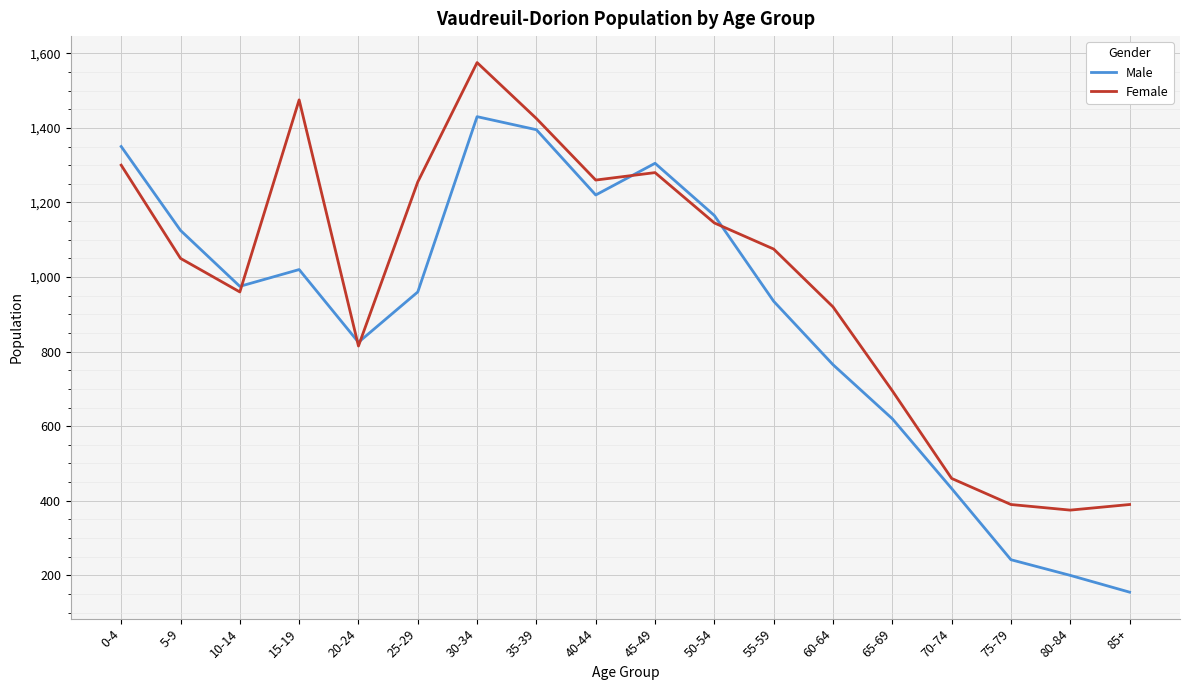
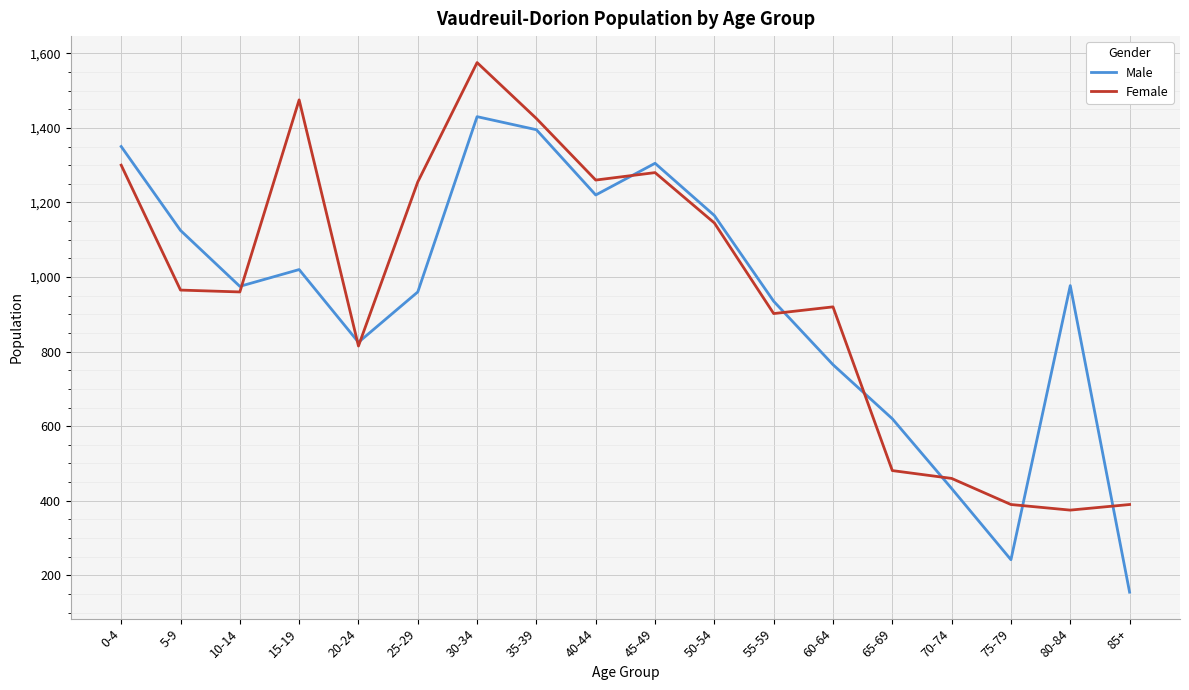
  {
    "Male": {
      "0-4": "1,350",
      "5-9": "1,130",
      "10-14": "980",
      "15-19": "1,020",
      "20-24": "830",
      "25-29": "960",
      "30-34": "1,430",
      "35-39": "1,400",
      "40-44": "1,220",
      "45-49": "1,310",
      "50-54": "1,170",
      "55-59": "940",
      "60-64": "770",
      "65-69": "620",
      "70-74": "430",
      "75-79": "240",
-     "80-84": "200",
+     "80-84": "980",
      "85+": "160"
    },
    "Female": {
      "0-4": "1,300",
-     "5-9": "1,050",
+     "5-9": "970",
      "10-14": "960",
      "15-19": "1,480",
      "20-24": "820",
      "25-29": "1,260",
      "30-34": "1,580",
      "35-39": "1,430",
      "40-44": "1,260",
      "45-49": "1,280",
      "50-54": "1,150",
-     "55-59": "1,080",
+     "55-59": "900",
      "60-64": "920",
-     "65-69": "700",
+     "65-69": "480",
      "70-74": "460",
      "75-79": "390",
      "80-84": "380",
      "85+": "390"
    }
  }
